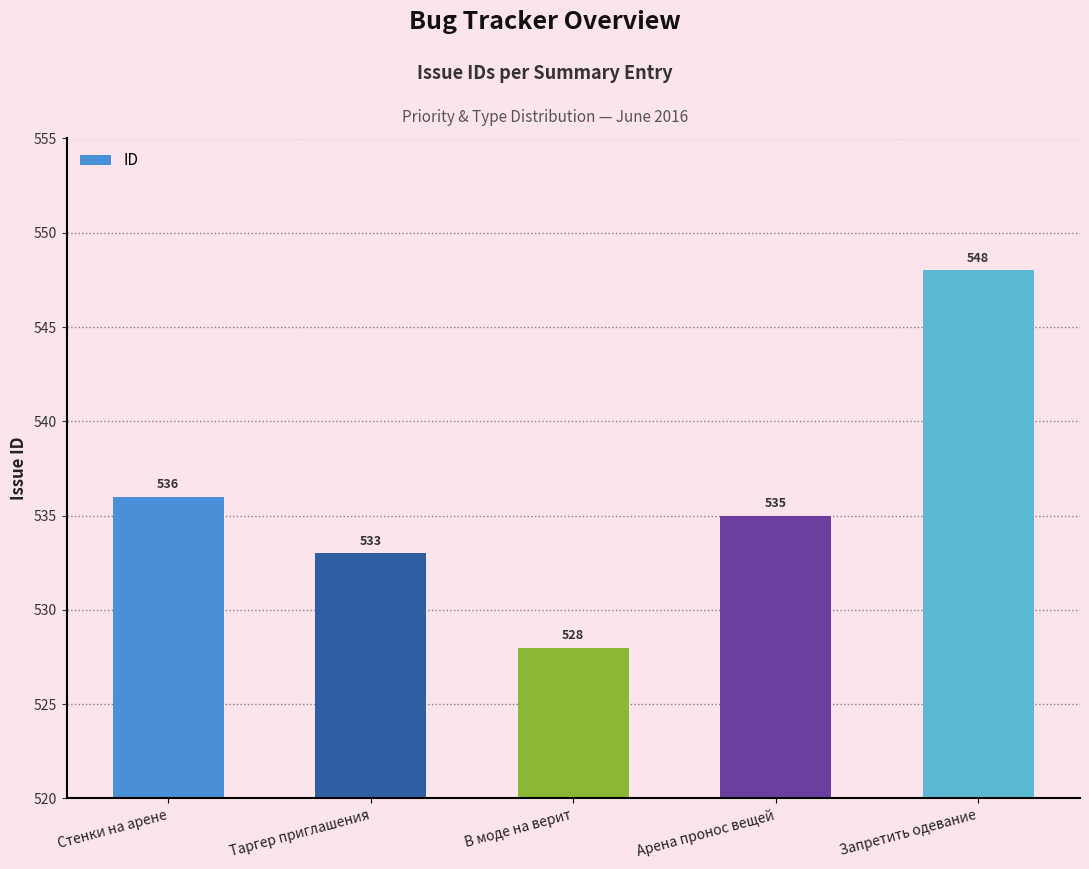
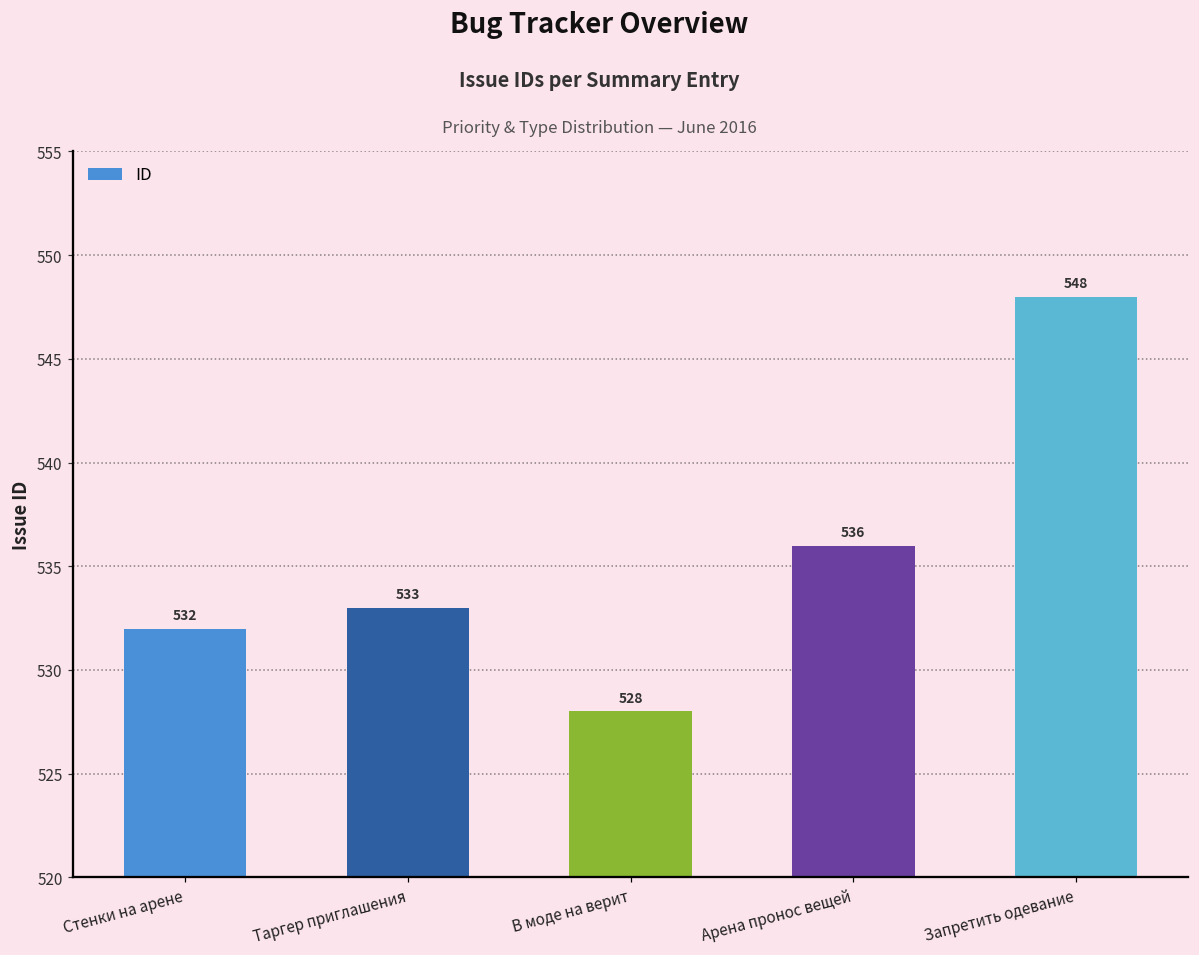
  {
-   "Стенки на арене": 536,
+   "Стенки на арене": 532,
    "Таргер приглашения": 533,
    "В моде на верит": 528,
-   "Арена пронос вещей": 535,
+   "Арена пронос вещей": 536,
    "Запретить одевание": 548
  }
